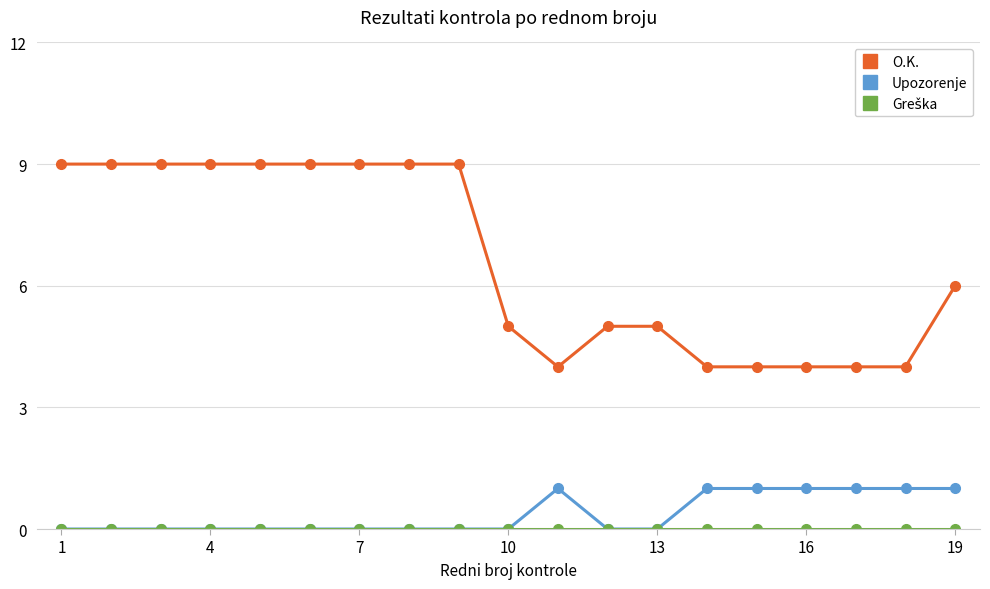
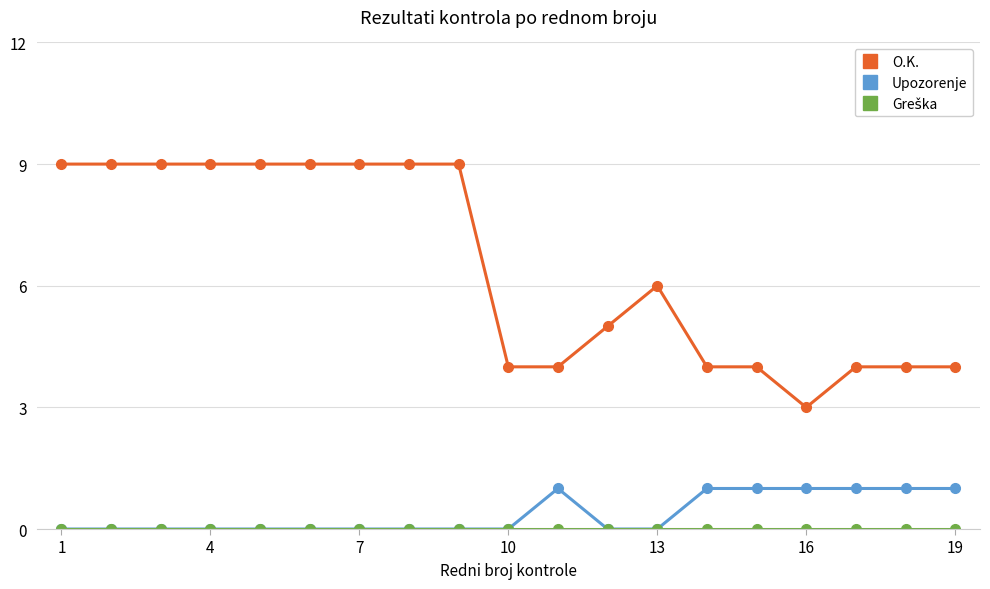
  {
    "O.K.": {
      "1": 9,
      "4": 9,
      "7": 9,
-     "10": 5,
-     "13": 5,
-     "16": 4,
-     "19": 6
+     "10": 4,
+     "13": 6,
+     "16": 3,
+     "19": 4
    },
    "Upozorenje": {
      "16": 1,
      "19": 1
    },
    "Greška": {
      "16": 0,
      "19": 0
    }
  }
